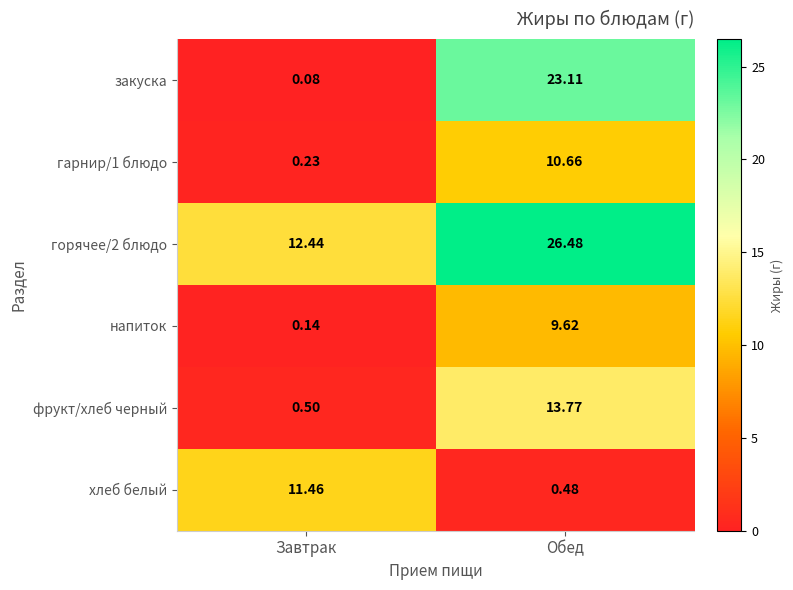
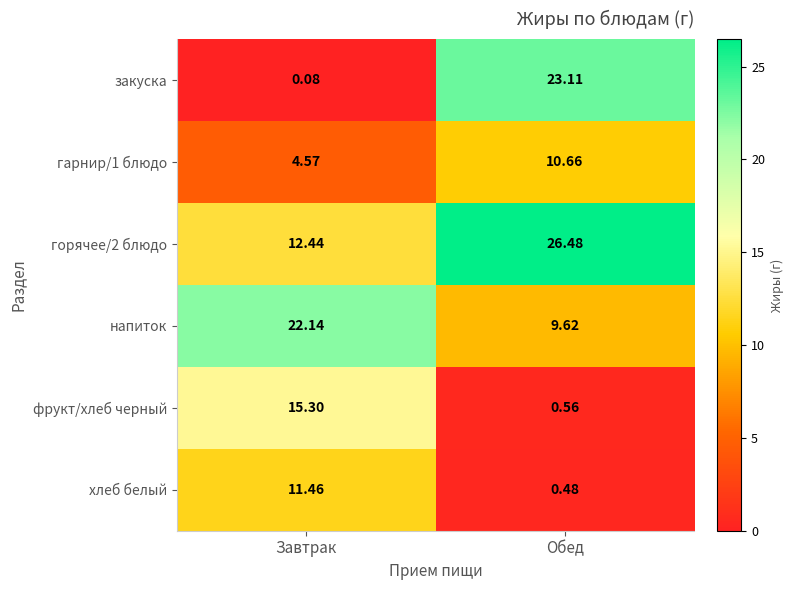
  {
    "закуска": {
      "Завтрак": 0.08,
      "Обед": 23.11
    },
    "гарнир/1 блюдо": {
-     "Завтрак": 0.23,
+     "Завтрак": 4.57,
      "Обед": 10.66
    },
    "горячее/2 блюдо": {
      "Завтрак": 12.44,
      "Обед": 26.48
    },
    "напиток": {
-     "Завтрак": 0.14,
+     "Завтрак": 22.14,
      "Обед": 9.62
    },
    "фрукт/хлеб черный": {
-     "Завтрак": 0.50,
-     "Обед": 13.77
+     "Завтрак": 15.30,
+     "Обед": 0.56
    },
    "хлеб белый": {
      "Завтрак": 11.46,
      "Обед": 0.48
    }
  }
